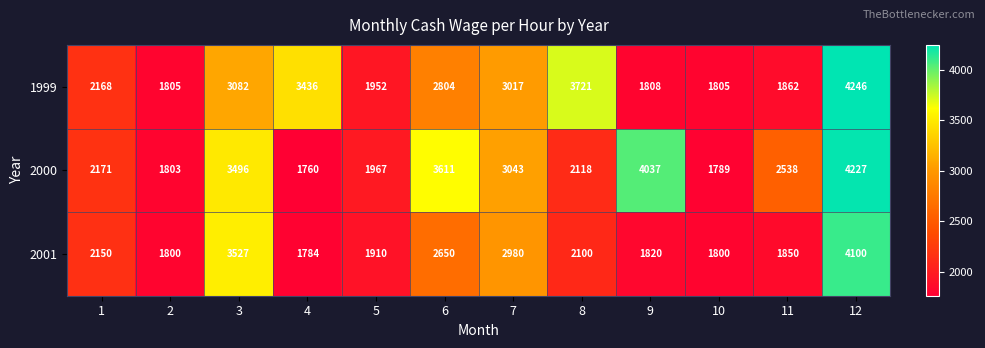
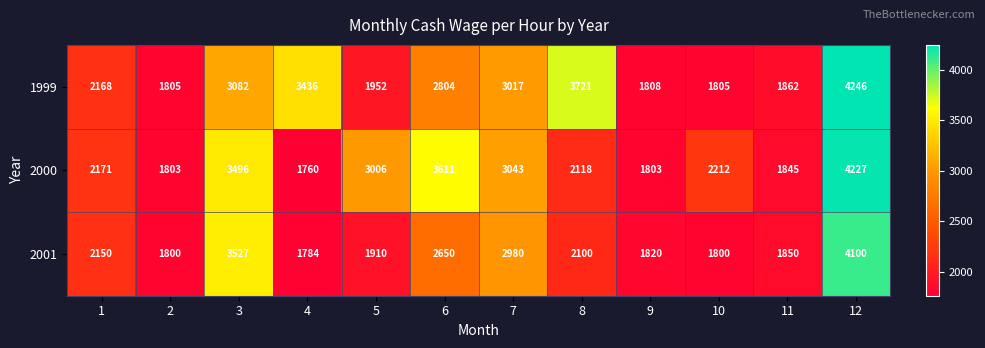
  {
    "1999": {
      "1": 2168,
      "2": 1805,
      "3": 3082,
      "4": 3436,
      "5": 1952,
      "6": 2804,
      "7": 3017,
      "8": 3721,
      "9": 1808,
      "10": 1805,
      "11": 1862,
      "12": 4246
    },
    "2000": {
      "1": 2171,
      "2": 1803,
      "3": 3496,
      "4": 1760,
-     "5": 1967,
+     "5": 3006,
      "6": 3611,
      "7": 3043,
      "8": 2118,
-     "9": 4037,
-     "10": 1789,
-     "11": 2538,
+     "9": 1803,
+     "10": 2212,
+     "11": 1845,
      "12": 4227
    },
    "2001": {
      "1": 2150,
      "2": 1800,
      "3": 3527,
      "4": 1784,
      "5": 1910,
      "6": 2650,
      "7": 2980,
      "8": 2100,
      "9": 1820,
      "10": 1800,
      "11": 1850,
      "12": 4100
    }
  }
